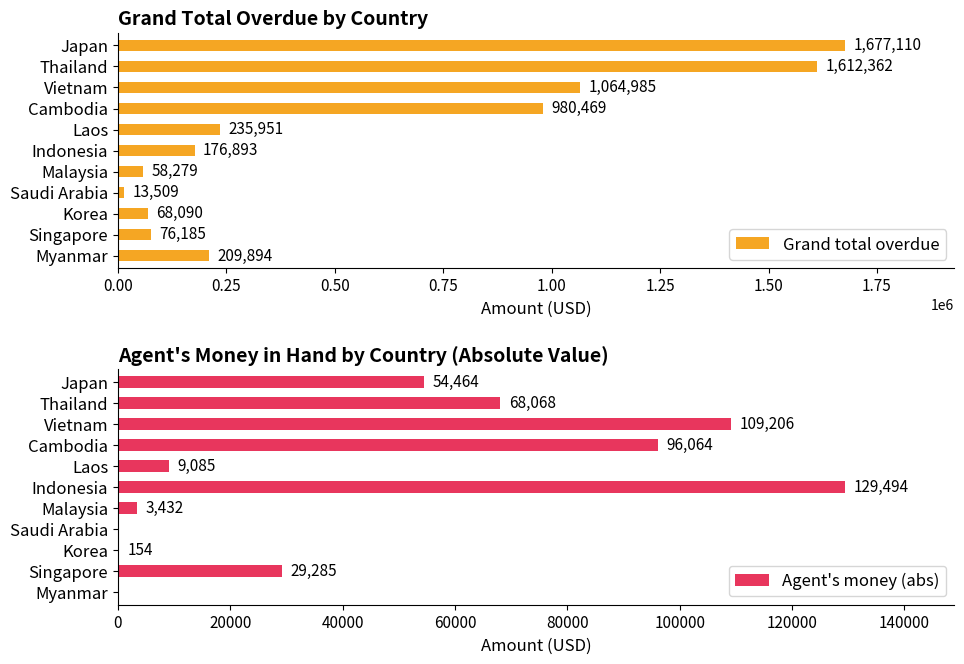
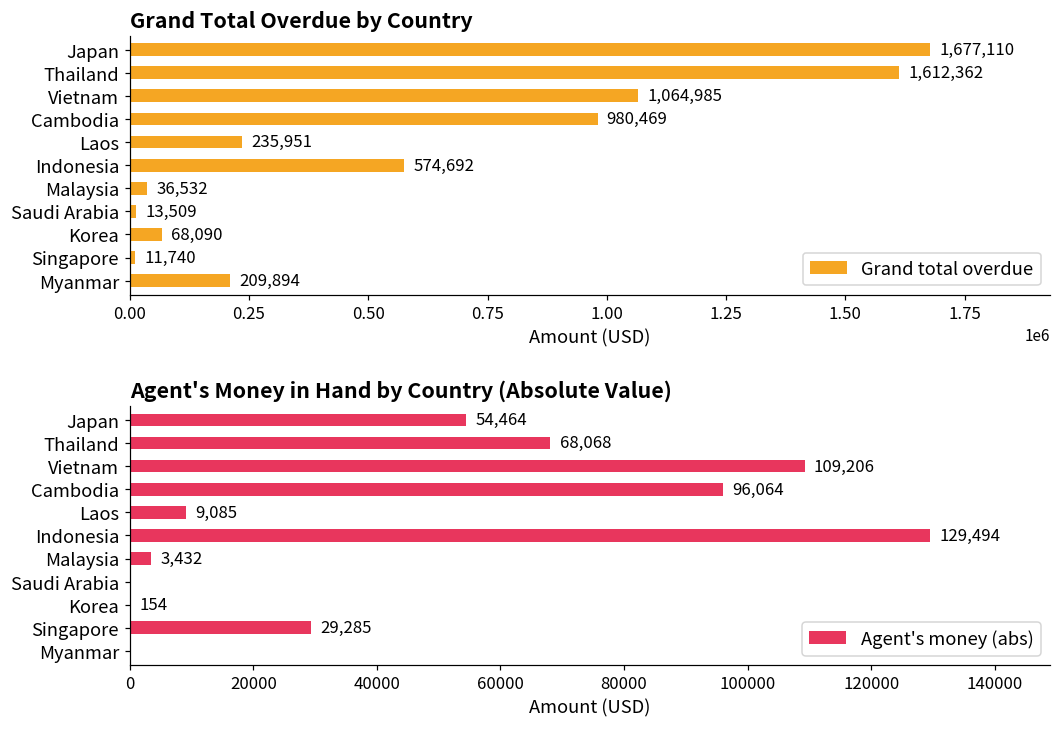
  {
    "Grand Total Overdue by Country": {
      "Japan": "1,677,110",
      "Thailand": "1,612,362",
      "Vietnam": "1,064,985",
      "Cambodia": "980,469",
      "Laos": "235,951",
-     "Indonesia": "176,893",
-     "Malaysia": "58,279",
+     "Indonesia": "574,692",
+     "Malaysia": "36,532",
      "Saudi Arabia": "13,509",
      "Korea": "68,090",
-     "Singapore": "76,185",
+     "Singapore": "11,740",
      "Myanmar": "209,894"
    },
    "Agent's Money in Hand by Country (Absolute Value)": {
      "Japan": "54,464",
      "Thailand": "68,068",
      "Vietnam": "109,206",
      "Cambodia": "96,064",
      "Laos": "9,085",
      "Indonesia": "129,494",
      "Malaysia": "3,432",
      "Korea": "154",
      "Singapore": "29,285"
    }
  }
